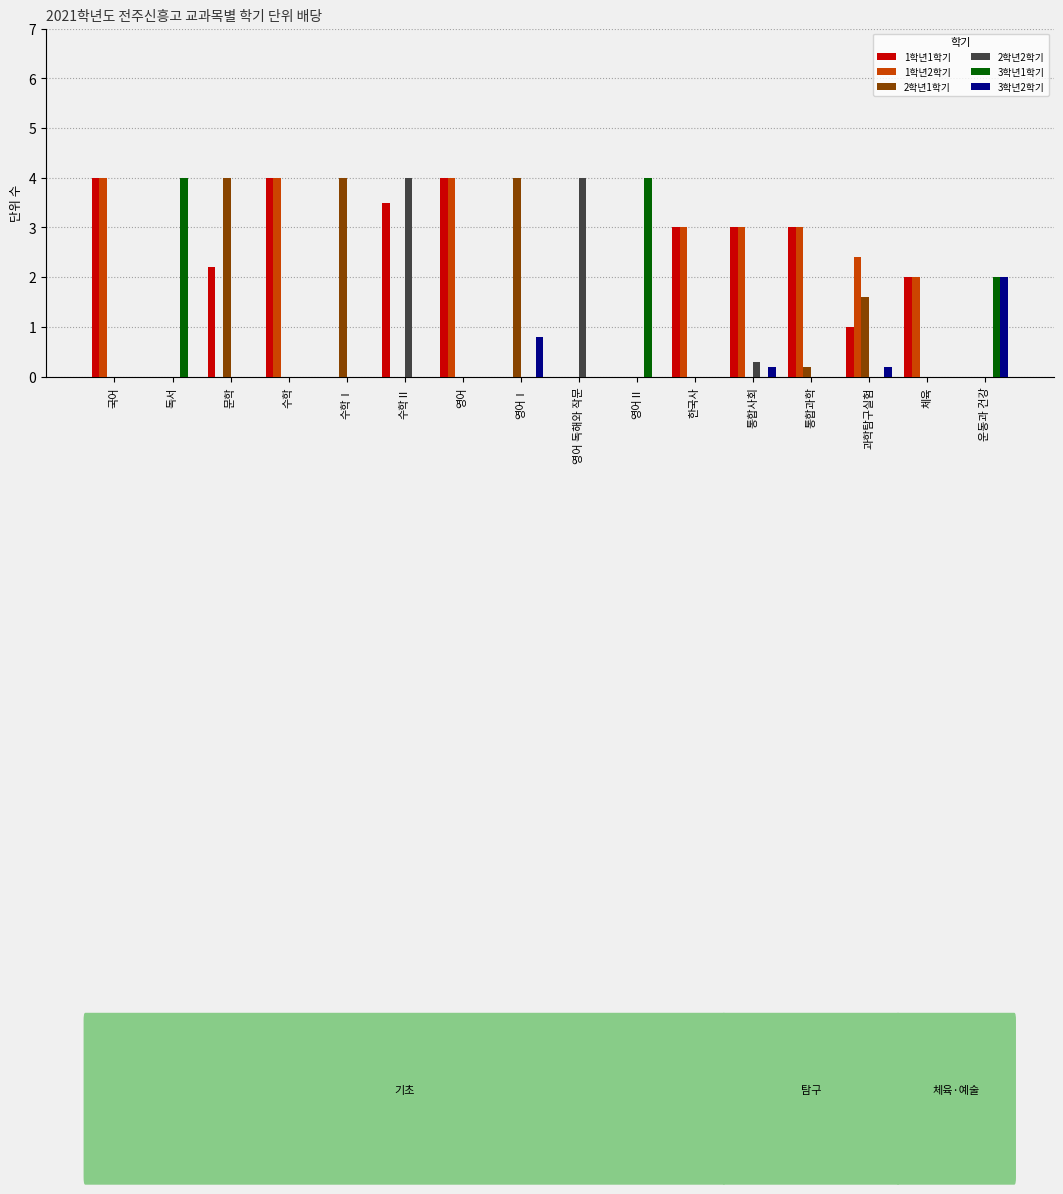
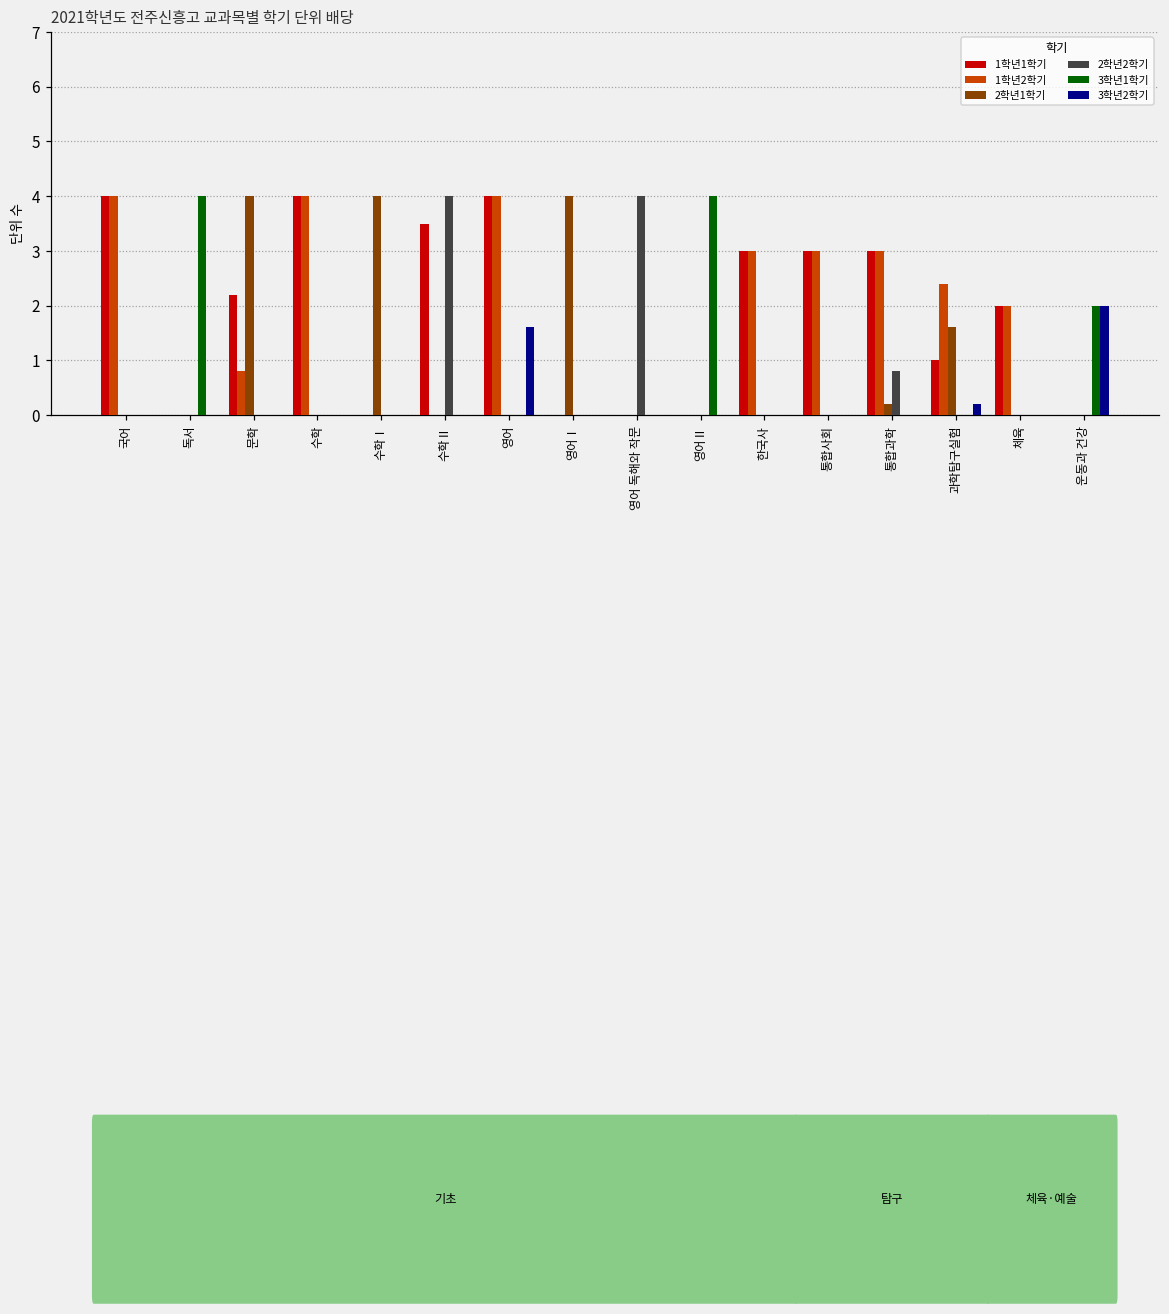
  {
    "1학년1학기": {
      "국어": 4.0,
      "독서": 0.0,
      "문학": 2.2,
      "수학": 4.0,
      "수학Ⅰ": 0.0,
      "수학Ⅱ": 3.5,
      "영어": 4.0,
      "영어Ⅰ": 0.0,
      "영어 독해와 작문": 0.0,
      "영어Ⅱ": 0.0,
      "한국사": 3.0,
      "통합사회": 3.0,
      "통합과학": 3.0,
      "과학탐구실험": 1.0,
      "체육": 2.0,
      "운동과 건강": 0.0
    },
    "1학년2학기": {
      "국어": 4.0,
      "독서": 0.0,
-     "문학": 0.0,
+     "문학": 0.8,
      "수학": 4.0,
      "수학Ⅰ": 0.0,
      "수학Ⅱ": 0.0,
      "영어": 4.0,
      "영어Ⅰ": 0.0,
      "영어 독해와 작문": 0.0,
      "영어Ⅱ": 0.0,
      "한국사": 3.0,
      "통합사회": 3.0,
      "통합과학": 3.0,
      "과학탐구실험": 2.4,
      "체육": 2.0,
      "운동과 건강": 0.0
    },
    "2학년1학기": {
      "국어": 0.0,
      "독서": 0.0,
      "문학": 4.0,
      "수학": 0.0,
      "수학Ⅰ": 4.0,
      "수학Ⅱ": 0.0,
      "영어": 0.0,
      "영어Ⅰ": 4.0,
      "영어 독해와 작문": 0.0,
      "영어Ⅱ": 0.0,
      "한국사": 0.0,
      "통합사회": 0.0,
      "통합과학": 0.2,
      "과학탐구실험": 1.6,
      "체육": 0.0,
      "운동과 건강": 0.0
    },
    "2학년2학기": {
      "국어": 0.0,
      "독서": 0.0,
      "문학": 0.0,
      "수학": 0.0,
      "수학Ⅰ": 0.0,
      "수학Ⅱ": 4.0,
      "영어": 0.0,
      "영어Ⅰ": 0.0,
      "영어 독해와 작문": 4.0,
      "영어Ⅱ": 0.0,
      "한국사": 0.0,
-     "통합사회": 0.3,
-     "통합과학": 0.0,
+     "통합사회": 0.0,
+     "통합과학": 0.8,
      "과학탐구실험": 0.0,
      "체육": 0.0,
      "운동과 건강": 0.0
    },
    "3학년1학기": {
      "국어": 0.0,
      "독서": 4.0,
      "문학": 0.0,
      "수학": 0.0,
      "수학Ⅰ": 0.0,
      "수학Ⅱ": 0.0,
      "영어": 0.0,
      "영어Ⅰ": 0.0,
      "영어 독해와 작문": 0.0,
      "영어Ⅱ": 4.0,
      "한국사": 0.0,
      "통합사회": 0.0,
      "통합과학": 0.0,
      "과학탐구실험": 0.0,
      "체육": 0.0,
      "운동과 건강": 2.0
    },
    "3학년2학기": {
      "국어": 0.0,
      "독서": 0.0,
      "문학": 0.0,
      "수학": 0.0,
      "수학Ⅰ": 0.0,
      "수학Ⅱ": 0.0,
-     "영어": 0.0,
-     "영어Ⅰ": 0.8,
+     "영어": 1.6,
+     "영어Ⅰ": 0.0,
      "영어 독해와 작문": 0.0,
      "영어Ⅱ": 0.0,
      "한국사": 0.0,
-     "통합사회": 0.2,
+     "통합사회": 0.0,
      "통합과학": 0.0,
      "과학탐구실험": 0.2,
      "체육": 0.0,
      "운동과 건강": 2.0
    }
  }
